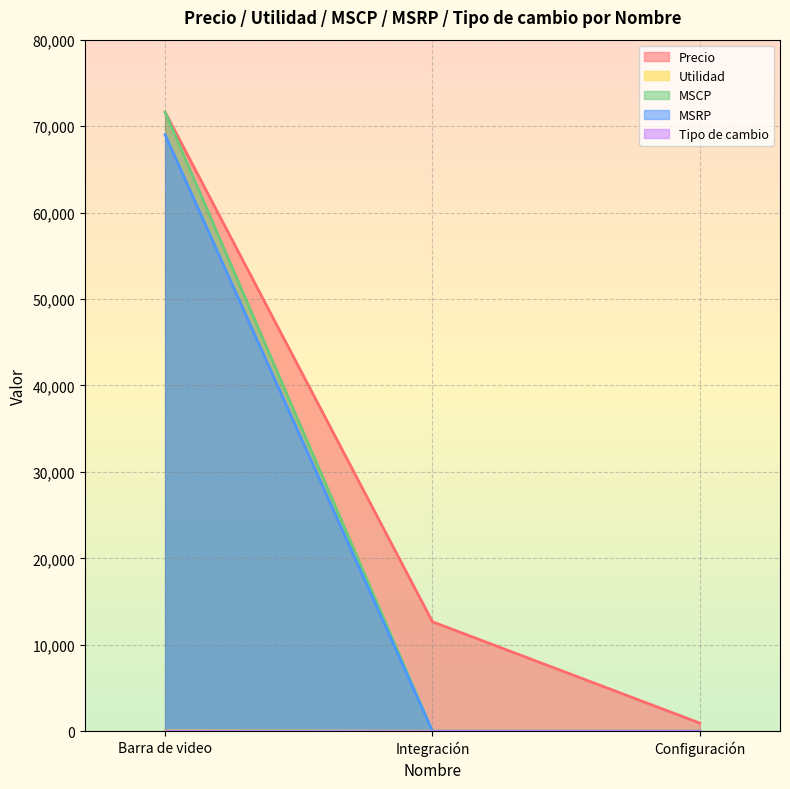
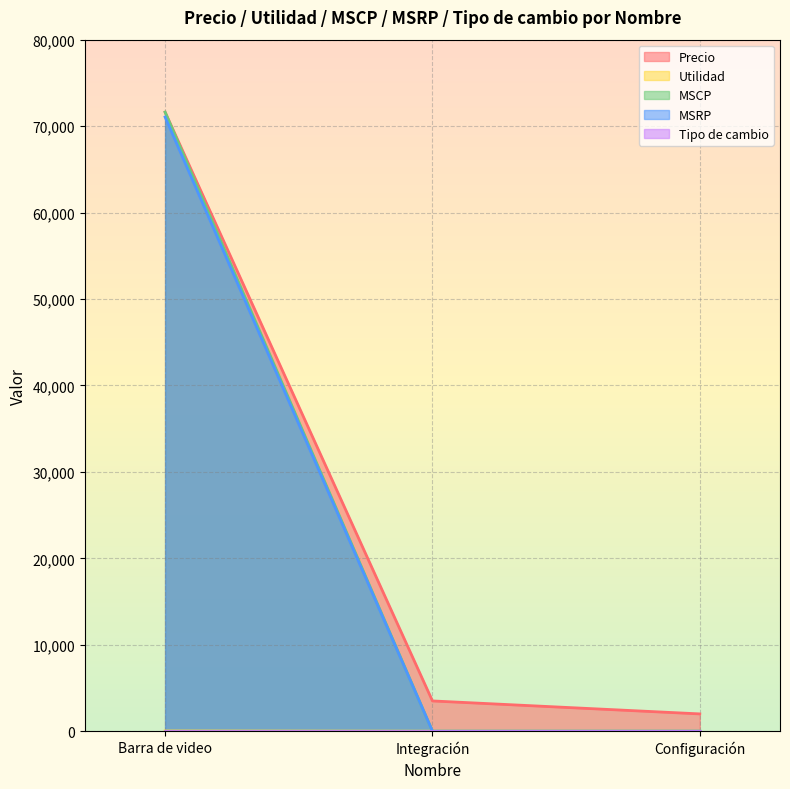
  {
    "Precio": {
-     "Integración": "13,000",
-     "Configuración": "1,000"
+     "Integración": "4,000",
+     "Configuración": "2,000"
    },
    "Tipo de cambio": {
      "Barra de video": "0"
    },
    "MSRP": {
-     "Barra de video": "69,000"
+     "Barra de video": "71,000"
    }
  }
